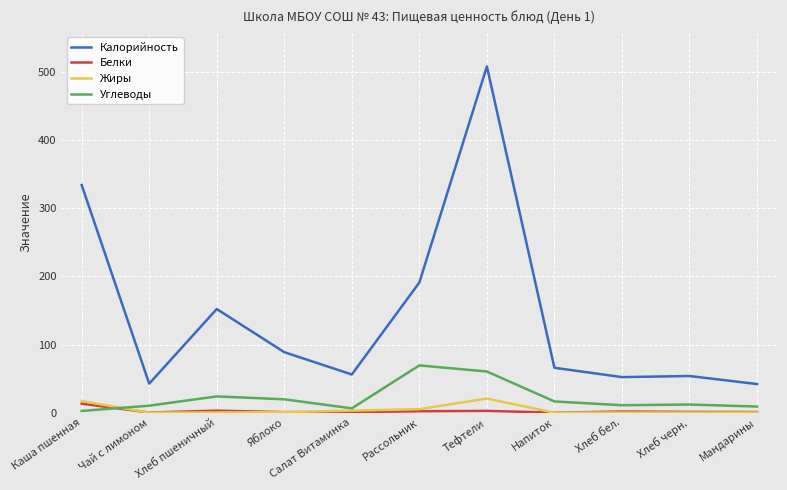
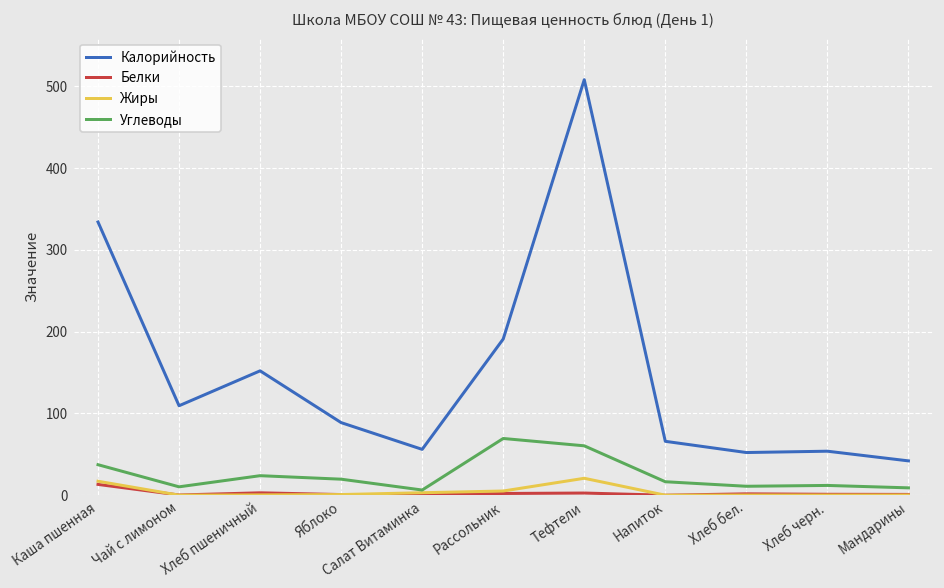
  {
    "Калорийность": {
      "Каша пшенная": 330,
-     "Чай с лимоном": 40,
+     "Чай с лимоном": 110,
      "Хлеб пшеничный": 150,
      "Яблоко": 90,
      "Салат Витаминка": 60,
      "Рассольник": 190,
      "Тефтели": 510,
      "Напиток": 70,
      "Хлеб бел.": 50,
      "Хлеб черн.": 50,
      "Мандарины": 40
    },
    "Белки": {
      "Каша пшенная": 10,
      "Тефтели": 0
    },
    "Жиры": {
      "Каша пшенная": 20,
      "Тефтели": 20
    },
    "Углеводы": {
-     "Каша пшенная": 0,
+     "Каша пшенная": 40,
      "Чай с лимоном": 10,
      "Хлеб пшеничный": 20,
      "Яблоко": 20,
      "Рассольник": 70,
      "Тефтели": 60,
      "Напиток": 20,
      "Хлеб бел.": 10,
      "Хлеб черн.": 10,
      "Мандарины": 10
    }
  }
